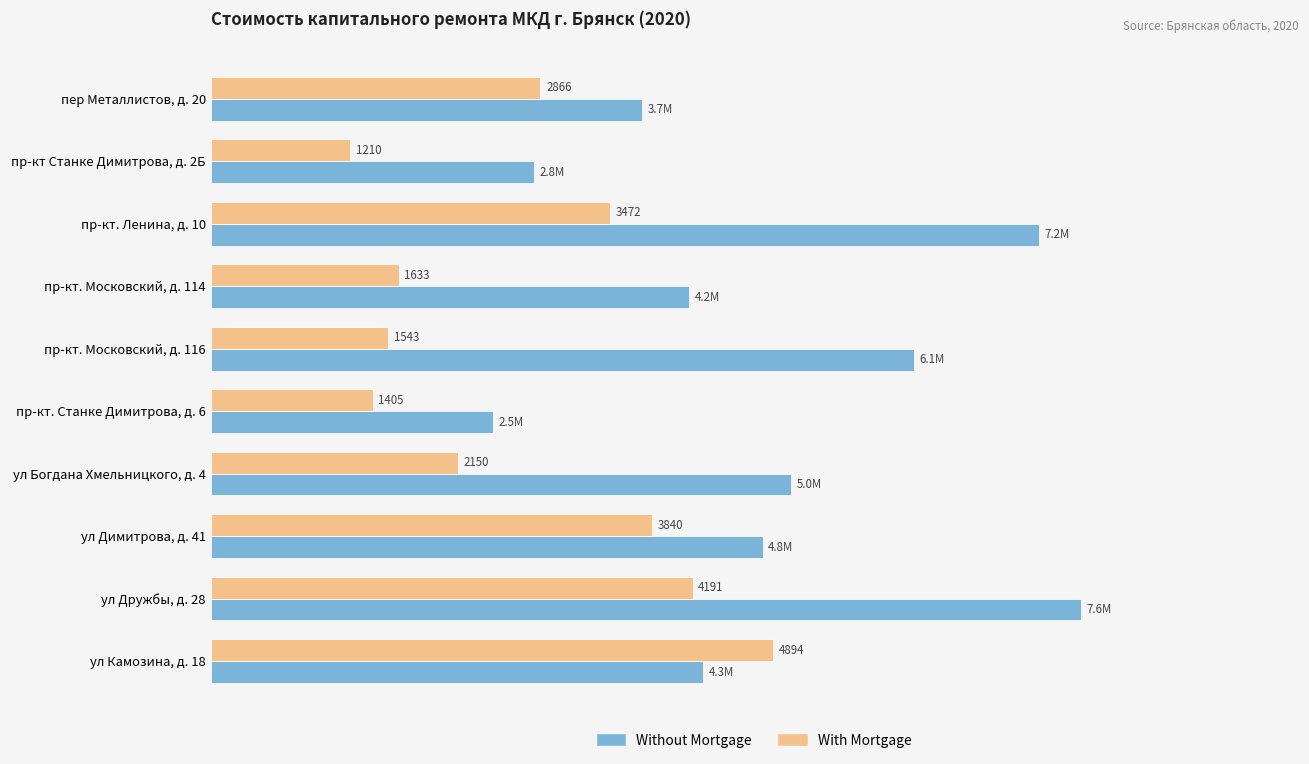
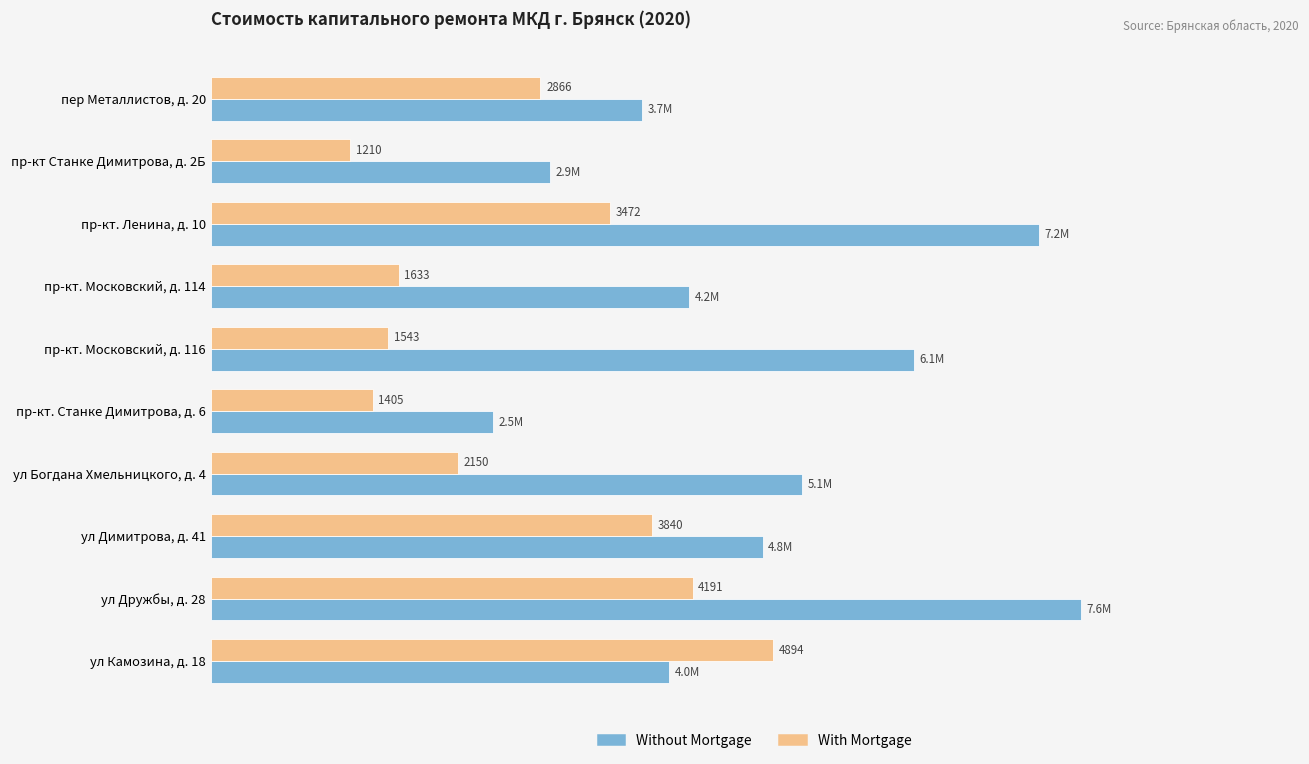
  {
    "Without Mortgage": {
      "пер Металлистов, д. 20": "3.7M",
-     "пр-кт Станке Димитрова, д. 2Б": "2.8M",
+     "пр-кт Станке Димитрова, д. 2Б": "2.9M",
      "пр-кт. Ленина, д. 10": "7.2M",
      "пр-кт. Московский, д. 114": "4.2M",
      "пр-кт. Московский, д. 116": "6.1M",
      "пр-кт. Станке Димитрова, д. 6": "2.5M",
-     "ул Богдана Хмельницкого, д. 4": "5.0M",
+     "ул Богдана Хмельницкого, д. 4": "5.1M",
      "ул Димитрова, д. 41": "4.8M",
      "ул Дружбы, д. 28": "7.6M",
-     "ул Камозина, д. 18": "4.3M"
+     "ул Камозина, д. 18": "4.0M"
    }
  }
